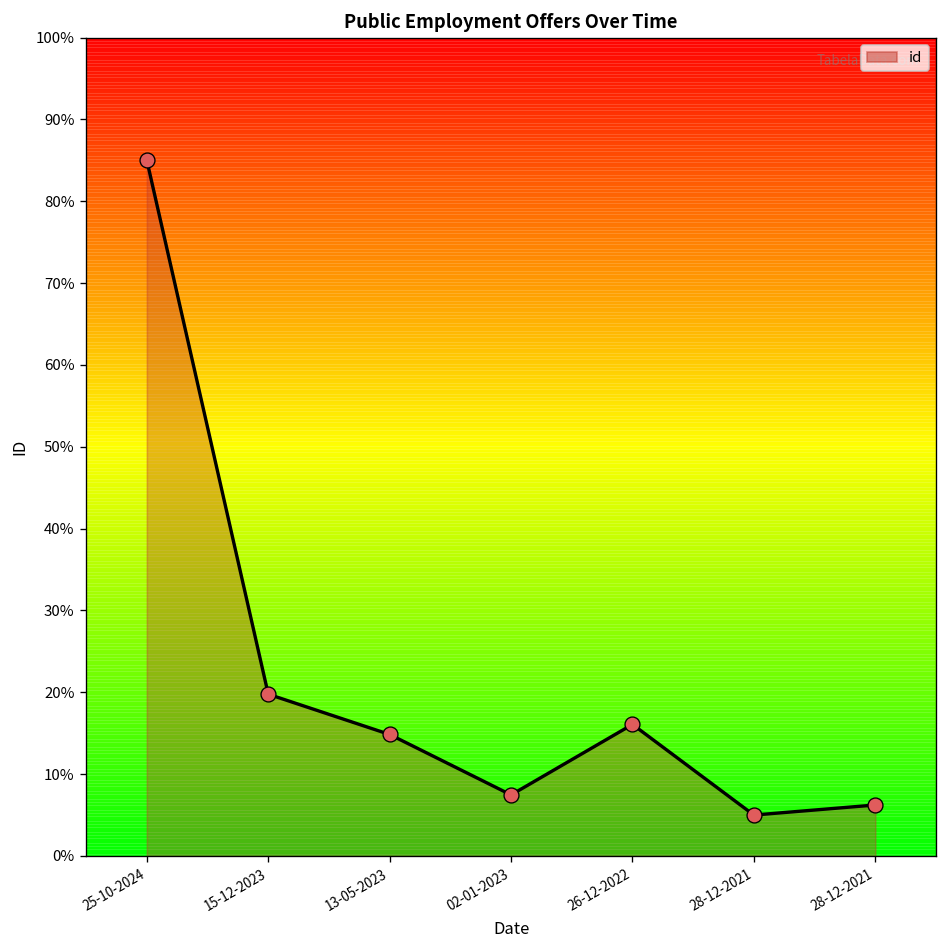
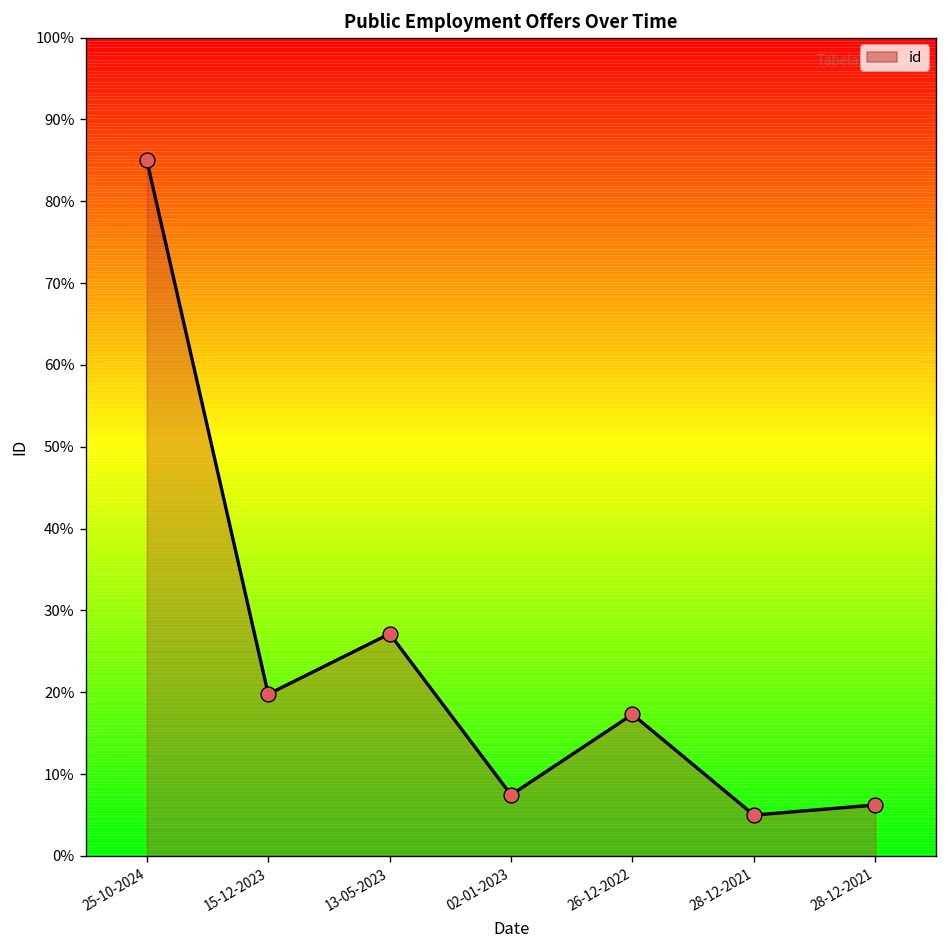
  {
    "25-10-2024": "85%",
    "15-12-2023": "20%",
-   "13-05-2023": "15%",
+   "13-05-2023": "27%",
    "02-01-2023": "7%",
-   "26-12-2022": "16%"
+   "26-12-2022": "17%"
  }
